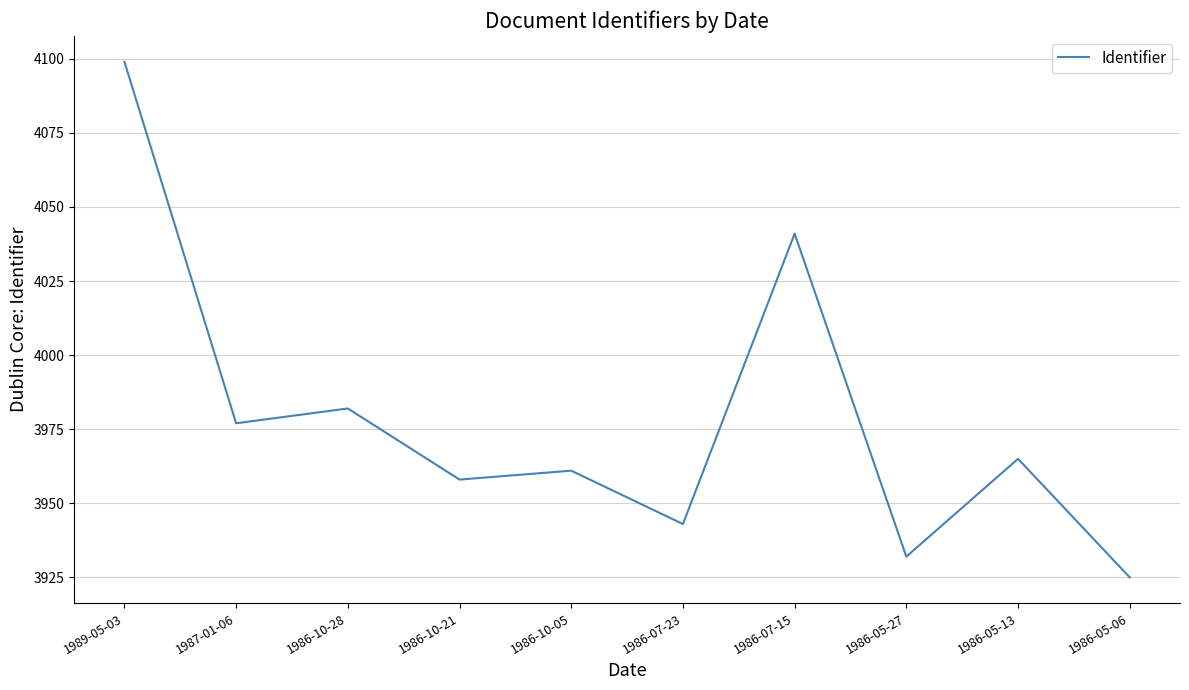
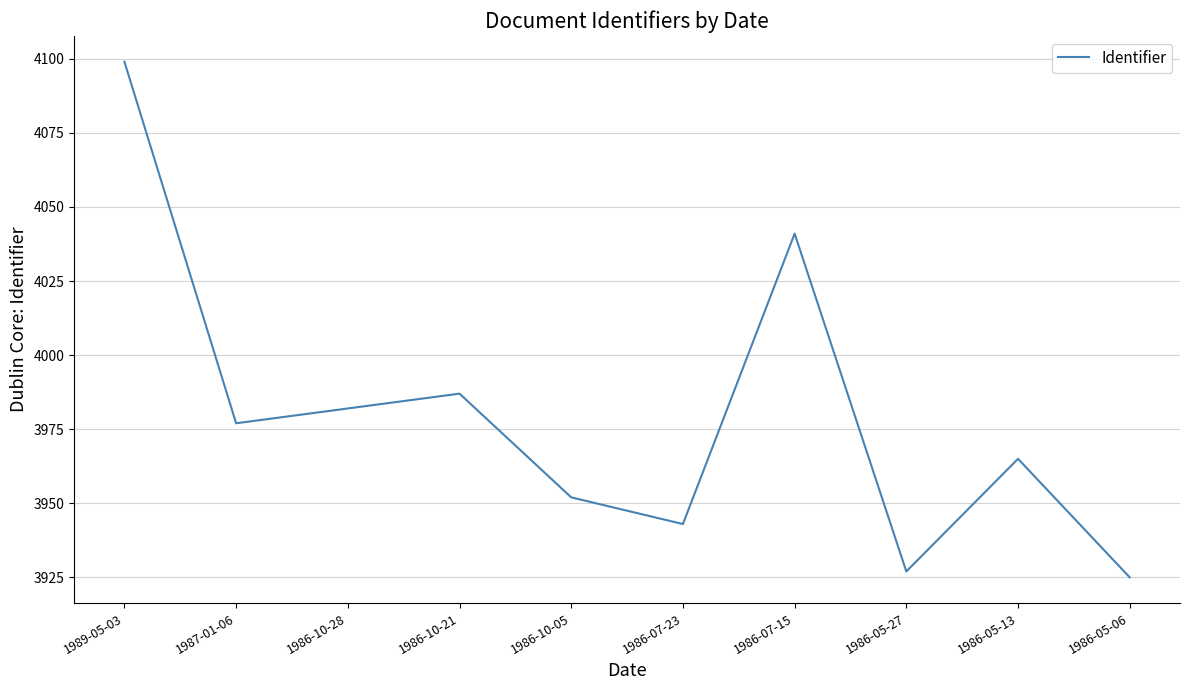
  {
    "1989-05-03": 4099,
    "1987-01-06": 3977,
    "1986-10-28": 3982,
-   "1986-10-21": 3958,
-   "1986-10-05": 3961,
+   "1986-10-21": 3987,
+   "1986-10-05": 3952,
    "1986-07-23": 3943,
    "1986-07-15": 4041,
-   "1986-05-27": 3932,
+   "1986-05-27": 3927,
    "1986-05-13": 3965,
    "1986-05-06": 3925
  }
